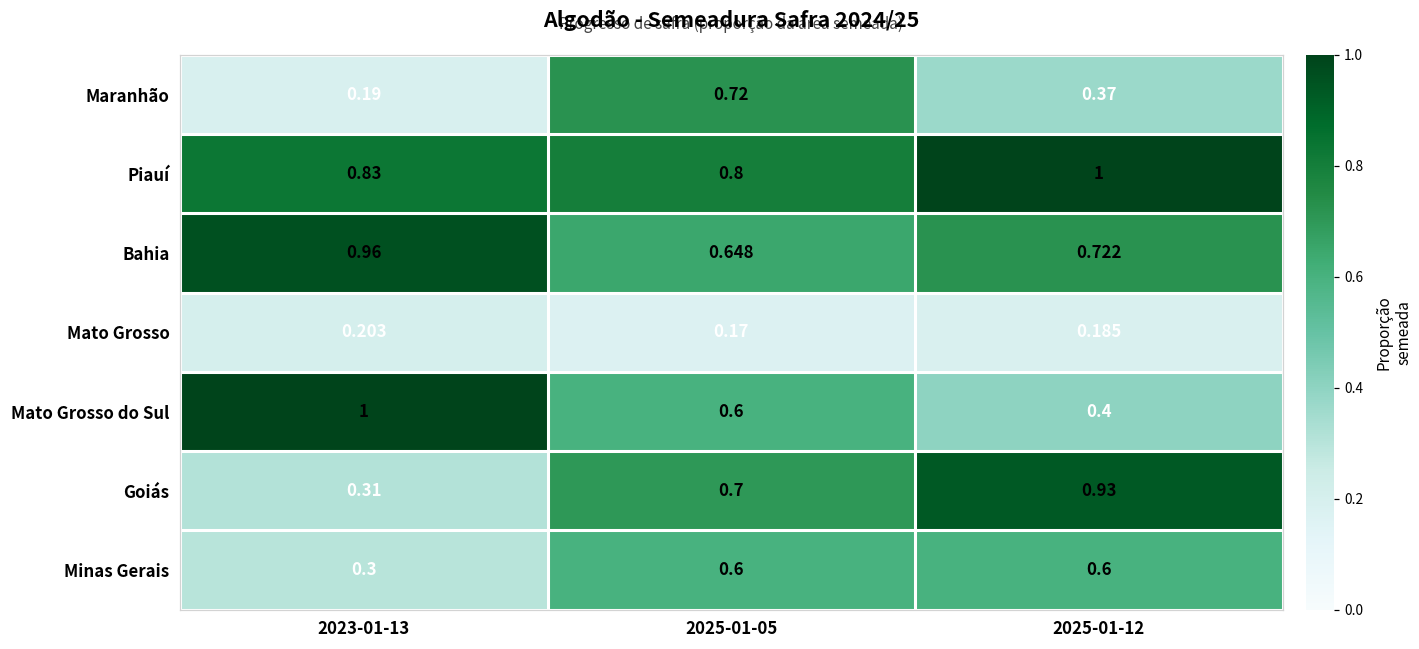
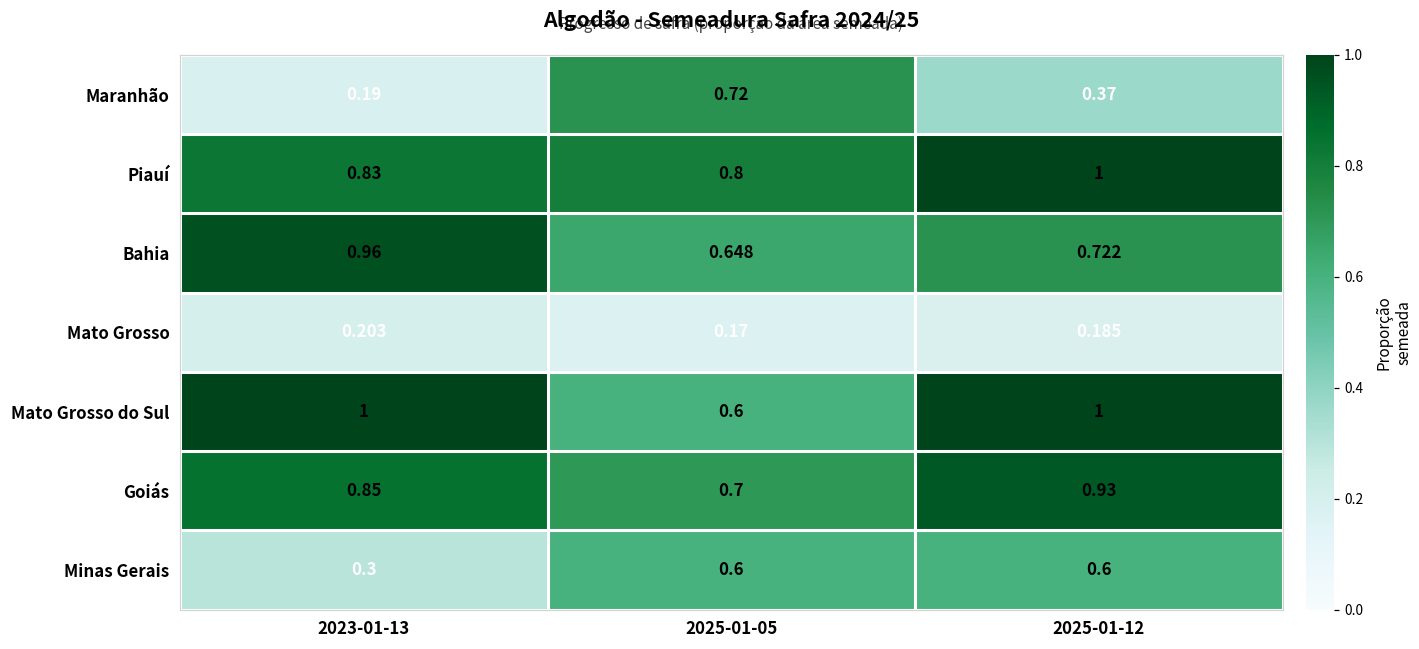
  {
    "Maranhão": {
      "2025-01-05": 0.72,
      "2025-01-12": 0.37
    },
    "Piauí": {
      "2023-01-13": 0.83,
      "2025-01-05": 0.8,
      "2025-01-12": 1
    },
    "Bahia": {
      "2023-01-13": 0.96,
      "2025-01-05": 0.648,
      "2025-01-12": 0.722
    },
    "Mato Grosso do Sul": {
      "2023-01-13": 1,
      "2025-01-05": 0.6,
-     "2025-01-12": 0.4
+     "2025-01-12": 1
    },
    "Goiás": {
-     "2023-01-13": 0.31,
+     "2023-01-13": 0.85,
      "2025-01-05": 0.7,
      "2025-01-12": 0.93
    },
    "Minas Gerais": {
      "2023-01-13": 0.3,
      "2025-01-05": 0.6,
      "2025-01-12": 0.6
    }
  }
